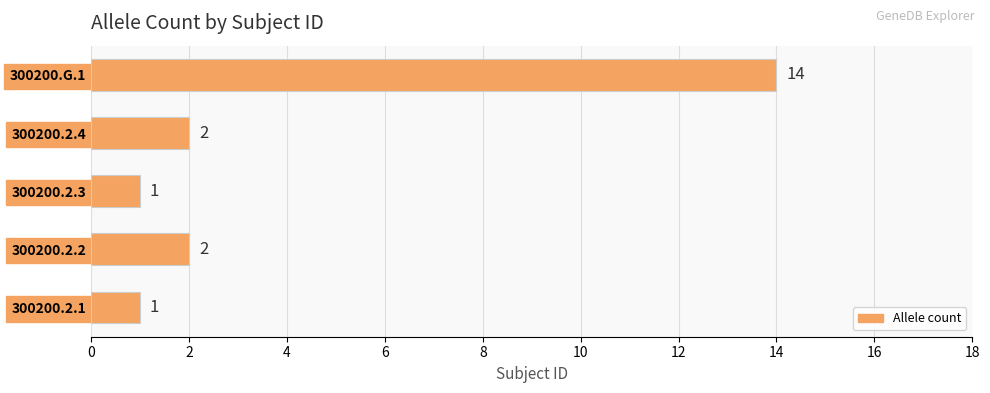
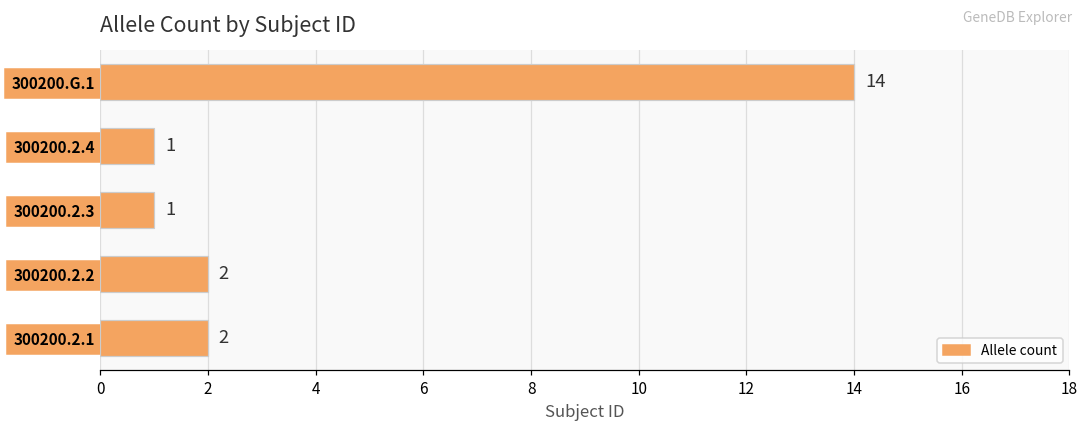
  {
    "300200.G.1": 14,
-   "300200.2.4": 2,
+   "300200.2.4": 1,
    "300200.2.3": 1,
    "300200.2.2": 2,
-   "300200.2.1": 1
+   "300200.2.1": 2
  }
